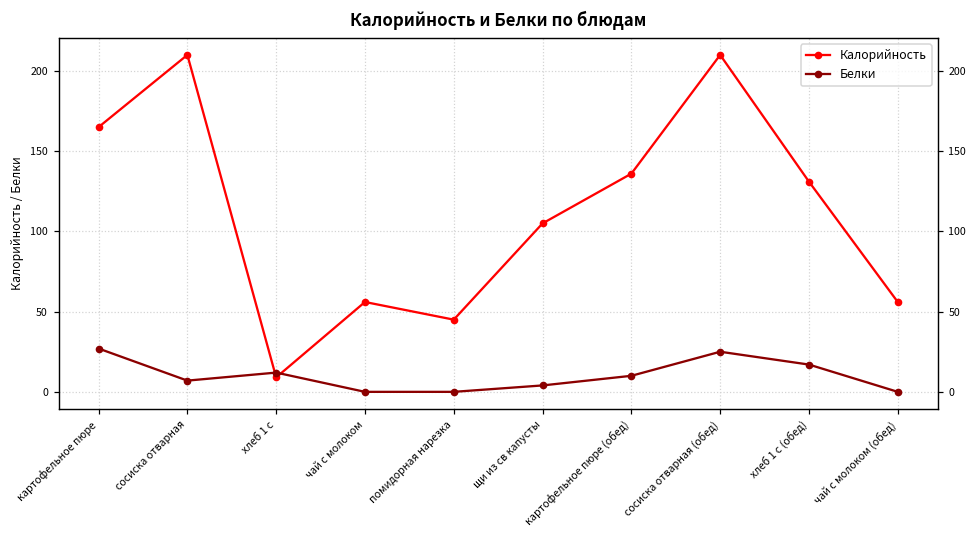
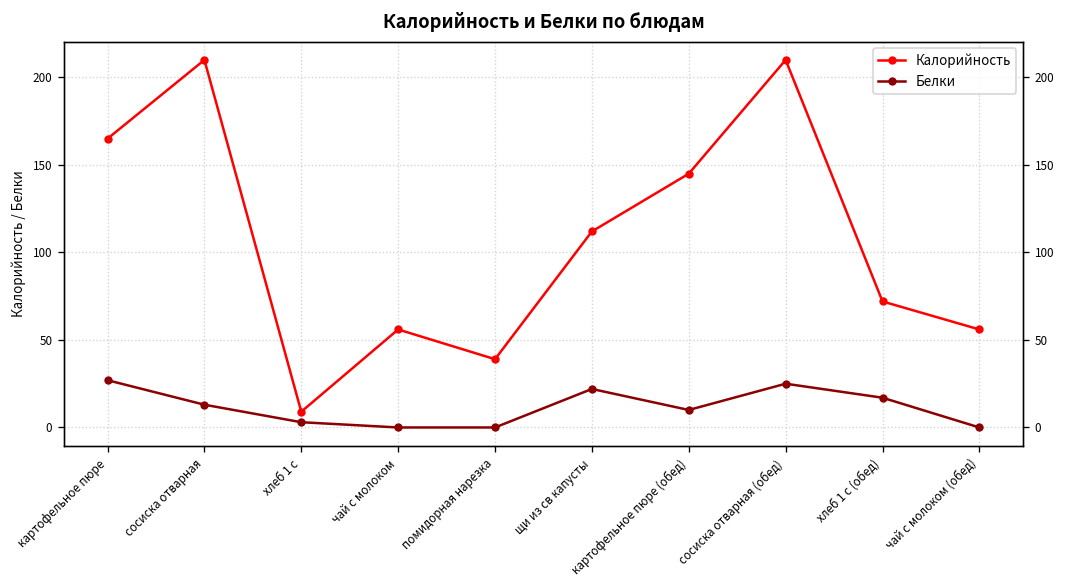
  {
    "Калорийность": {
      "картофельное пюре": 165,
      "сосиска отварная": 210,
      "хлеб 1 с": 9,
      "чай с молоком": 56,
-     "помидорная нарезка": 45,
-     "щи из св капусты": 105,
-     "картофельное пюре (обед)": 136,
+     "помидорная нарезка": 39,
+     "щи из св капусты": 112,
+     "картофельное пюре (обед)": 145,
      "сосиска отварная (обед)": 210,
-     "хлеб 1 с (обед)": 131,
+     "хлеб 1 с (обед)": 72,
      "чай с молоком (обед)": 56
    },
    "Белки": {
      "картофельное пюре": 27,
-     "сосиска отварная": 7,
-     "хлеб 1 с": 12,
+     "сосиска отварная": 13,
+     "хлеб 1 с": 3,
      "чай с молоком": 0,
      "помидорная нарезка": 0,
-     "щи из св капусты": 4,
+     "щи из св капусты": 22,
      "картофельное пюре (обед)": 10,
      "сосиска отварная (обед)": 25,
      "хлеб 1 с (обед)": 17,
      "чай с молоком (обед)": 0
    }
  }
